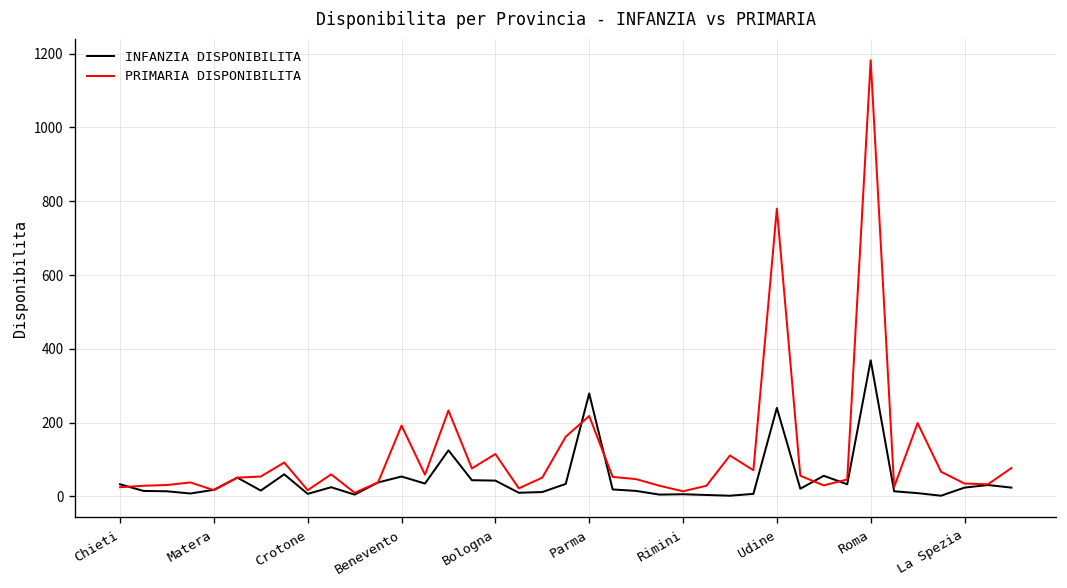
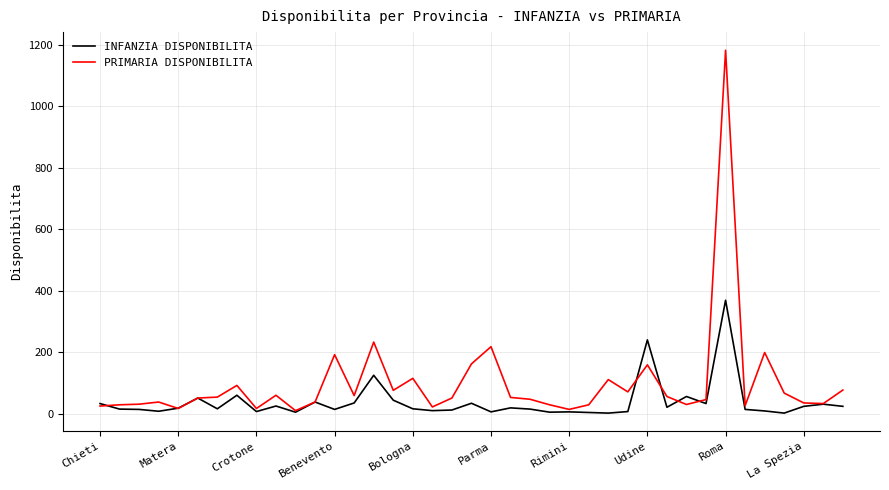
  {
    "INFANZIA DISPONIBILITA": {
      "Crotone": 10,
-     "Benevento": 50,
-     "Bologna": 40,
-     "Parma": 280,
+     "Benevento": 10,
+     "Bologna": 20,
+     "Parma": 10,
      "Udine": 240,
      "Roma": 370,
      "La Spezia": 20
    },
    "PRIMARIA DISPONIBILITA": {
      "Crotone": 20,
      "Benevento": 190,
      "Bologna": 120,
      "Parma": 220,
-     "Udine": 780,
+     "Udine": 160,
      "Roma": 1180,
      "La Spezia": 40
    }
  }
